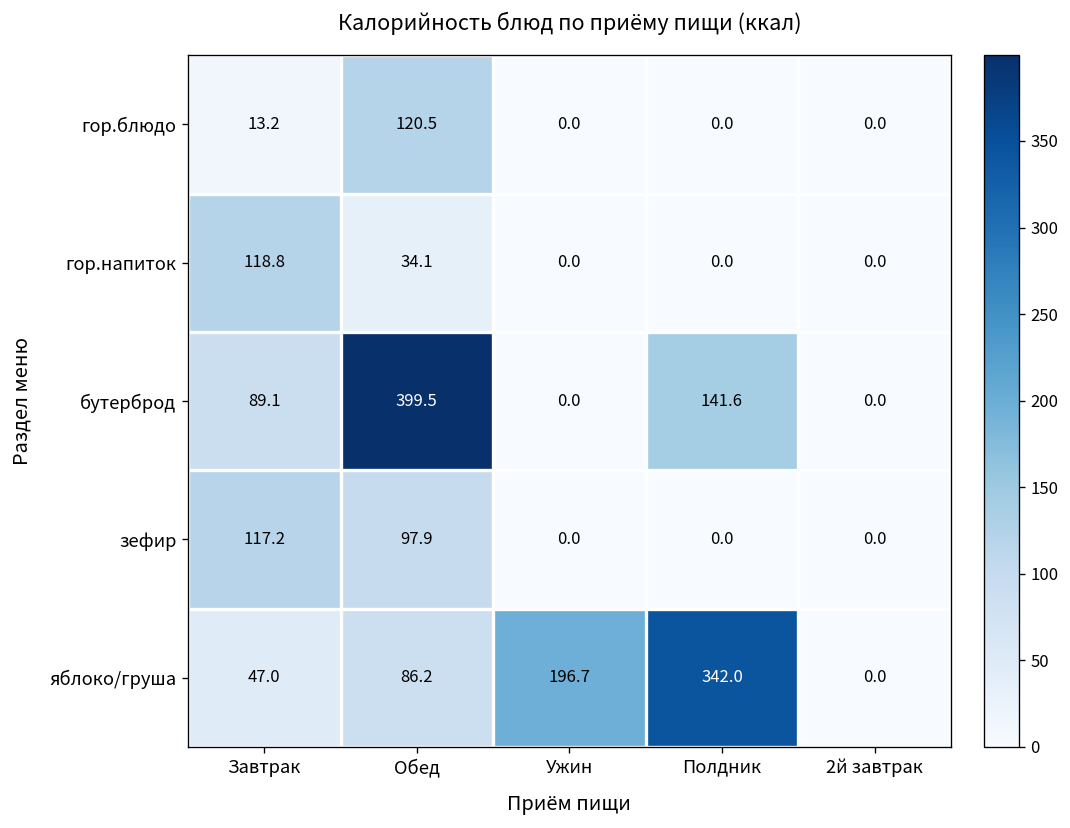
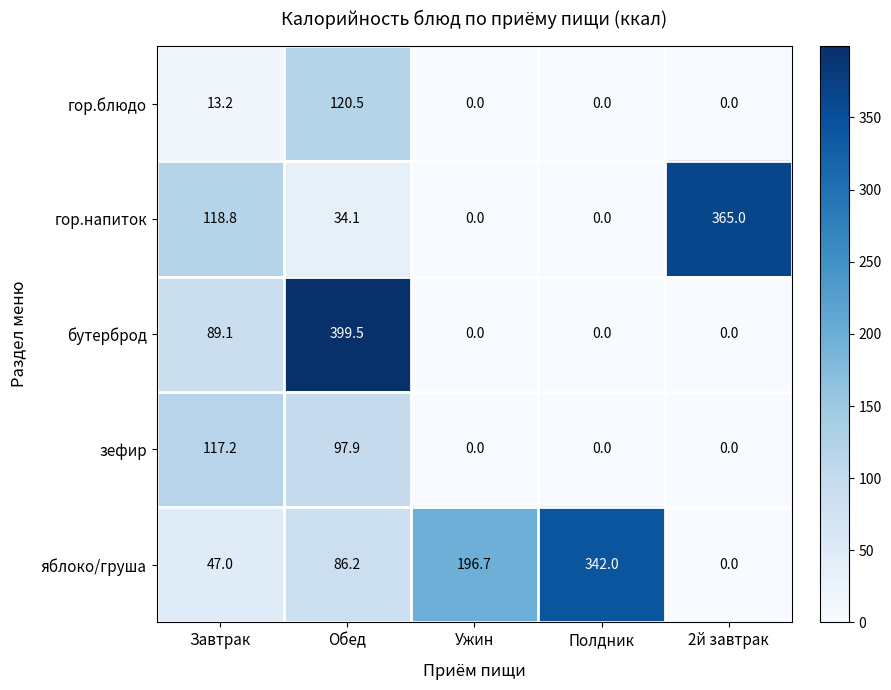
  {
    "гор.блюдо": {
      "Завтрак": 13.2,
      "Обед": 120.5,
      "Ужин": 0.0,
      "Полдник": 0.0,
      "2й завтрак": 0.0
    },
    "гор.напиток": {
      "Завтрак": 118.8,
      "Обед": 34.1,
      "Ужин": 0.0,
      "Полдник": 0.0,
-     "2й завтрак": 0.0
+     "2й завтрак": 365.0
    },
    "бутерброд": {
      "Завтрак": 89.1,
      "Обед": 399.5,
      "Ужин": 0.0,
-     "Полдник": 141.6,
+     "Полдник": 0.0,
      "2й завтрак": 0.0
    },
    "зефир": {
      "Завтрак": 117.2,
      "Обед": 97.9,
      "Ужин": 0.0,
      "Полдник": 0.0,
      "2й завтрак": 0.0
    },
    "яблоко/груша": {
      "Завтрак": 47.0,
      "Обед": 86.2,
      "Ужин": 196.7,
      "Полдник": 342.0,
      "2й завтрак": 0.0
    }
  }
